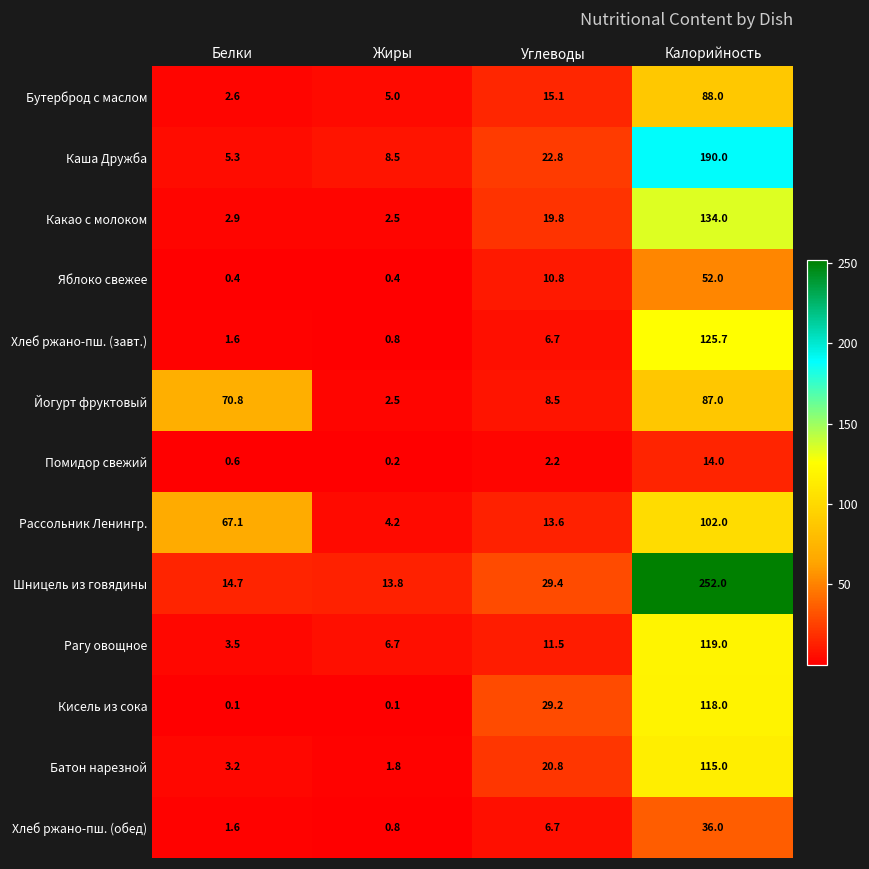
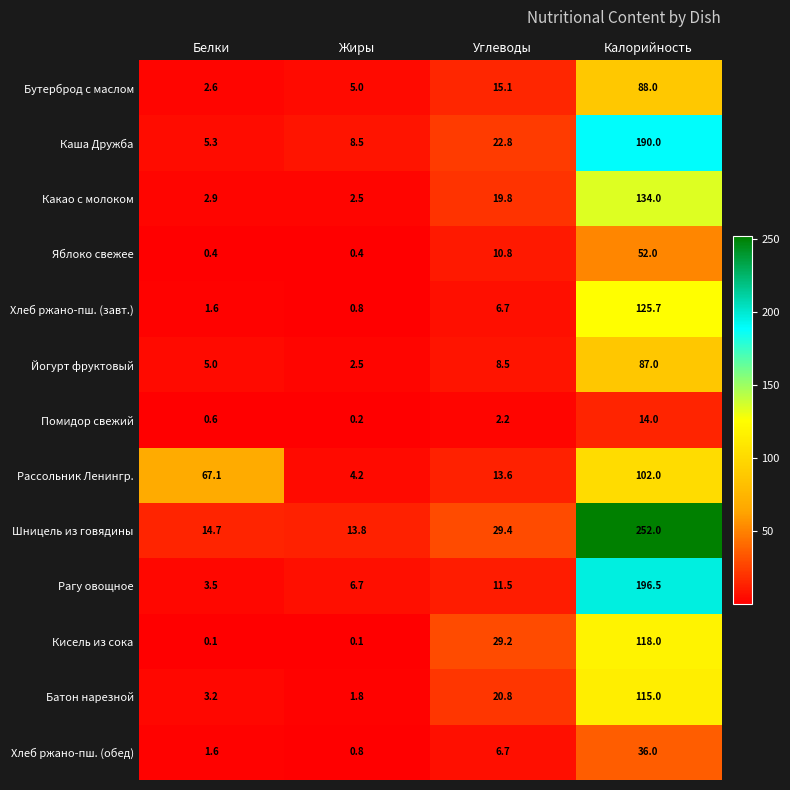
  {
    "Бутерброд с маслом": {
      "Белки": 2.6,
      "Жиры": 5.0,
      "Углеводы": 15.1,
      "Калорийность": 88.0
    },
    "Каша Дружба": {
      "Белки": 5.3,
      "Жиры": 8.5,
      "Углеводы": 22.8,
      "Калорийность": 190.0
    },
    "Какао с молоком": {
      "Белки": 2.9,
      "Жиры": 2.5,
      "Углеводы": 19.8,
      "Калорийность": 134.0
    },
    "Яблоко свежее": {
      "Белки": 0.4,
      "Жиры": 0.4,
      "Углеводы": 10.8,
      "Калорийность": 52.0
    },
    "Хлеб ржано-пш. (завт.)": {
      "Белки": 1.6,
      "Жиры": 0.8,
      "Углеводы": 6.7,
      "Калорийность": 125.7
    },
    "Йогурт фруктовый": {
-     "Белки": 70.8,
+     "Белки": 5.0,
      "Жиры": 2.5,
      "Углеводы": 8.5,
      "Калорийность": 87.0
    },
    "Помидор свежий": {
      "Белки": 0.6,
      "Жиры": 0.2,
      "Углеводы": 2.2,
      "Калорийность": 14.0
    },
    "Рассольник Ленингр.": {
      "Белки": 67.1,
      "Жиры": 4.2,
      "Углеводы": 13.6,
      "Калорийность": 102.0
    },
    "Шницель из говядины": {
      "Белки": 14.7,
      "Жиры": 13.8,
      "Углеводы": 29.4,
      "Калорийность": 252.0
    },
    "Рагу овощное": {
      "Белки": 3.5,
      "Жиры": 6.7,
      "Углеводы": 11.5,
-     "Калорийность": 119.0
+     "Калорийность": 196.5
    },
    "Кисель из сока": {
      "Белки": 0.1,
      "Жиры": 0.1,
      "Углеводы": 29.2,
      "Калорийность": 118.0
    },
    "Батон нарезной": {
      "Белки": 3.2,
      "Жиры": 1.8,
      "Углеводы": 20.8,
      "Калорийность": 115.0
    },
    "Хлеб ржано-пш. (обед)": {
      "Белки": 1.6,
      "Жиры": 0.8,
      "Углеводы": 6.7,
      "Калорийность": 36.0
    }
  }
